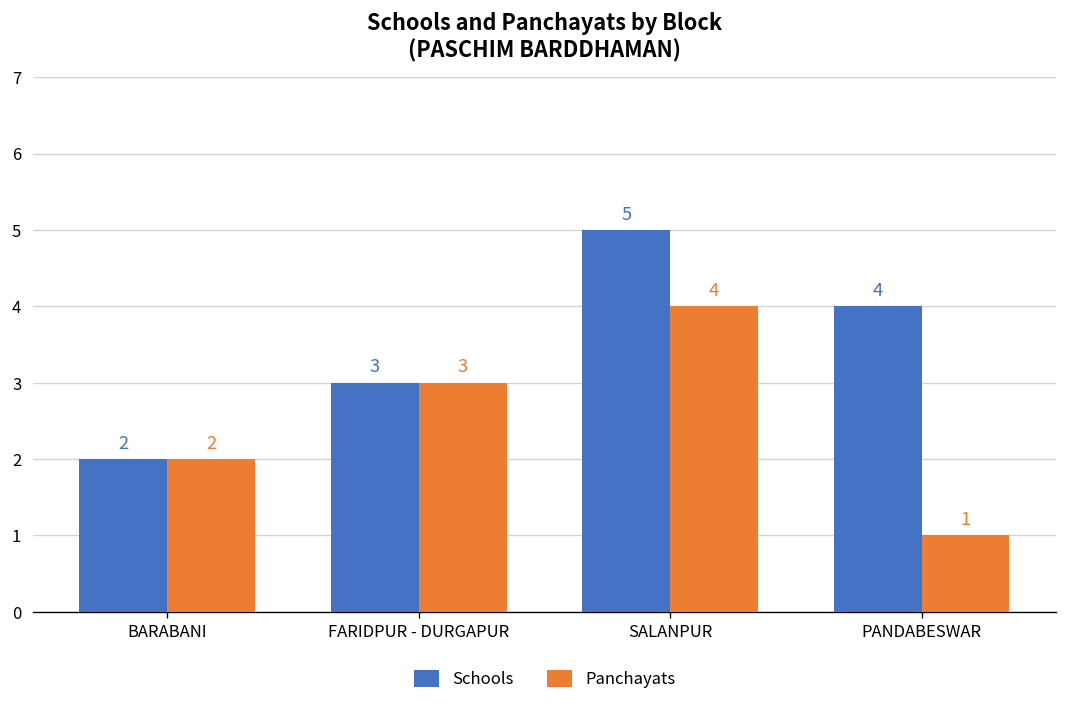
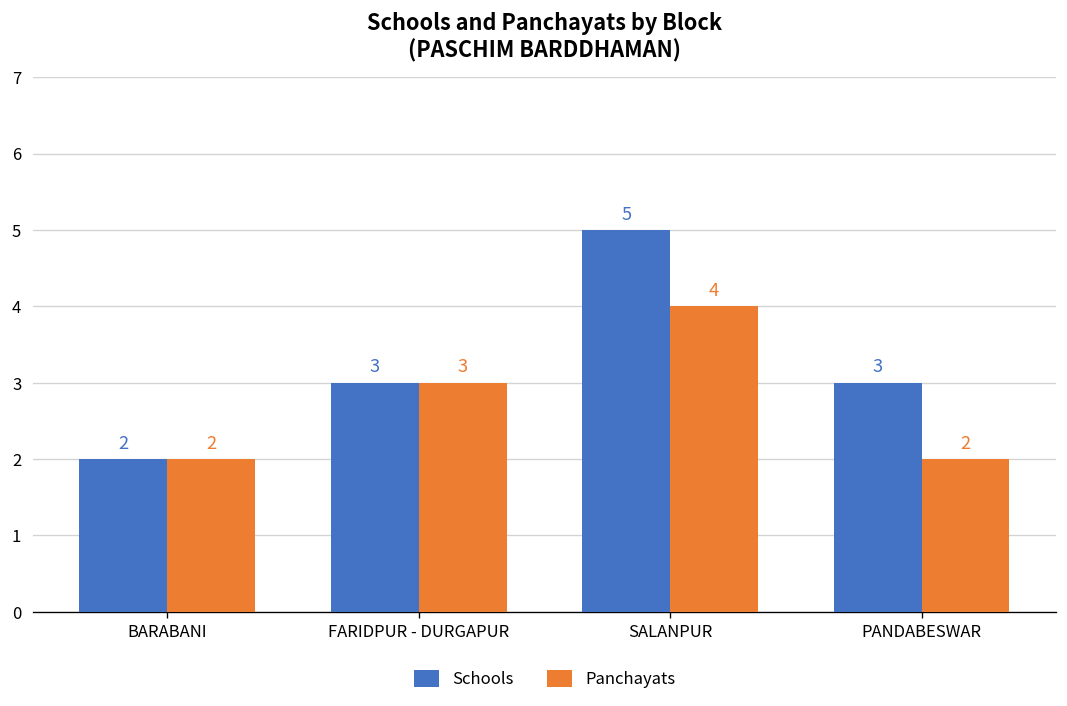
  {
    "Schools": {
      "BARABANI": 2,
      "FARIDPUR - DURGAPUR": 3,
      "SALANPUR": 5,
-     "PANDABESWAR": 4
+     "PANDABESWAR": 3
    },
    "Panchayats": {
      "BARABANI": 2,
      "FARIDPUR - DURGAPUR": 3,
      "SALANPUR": 4,
-     "PANDABESWAR": 1
+     "PANDABESWAR": 2
    }
  }
